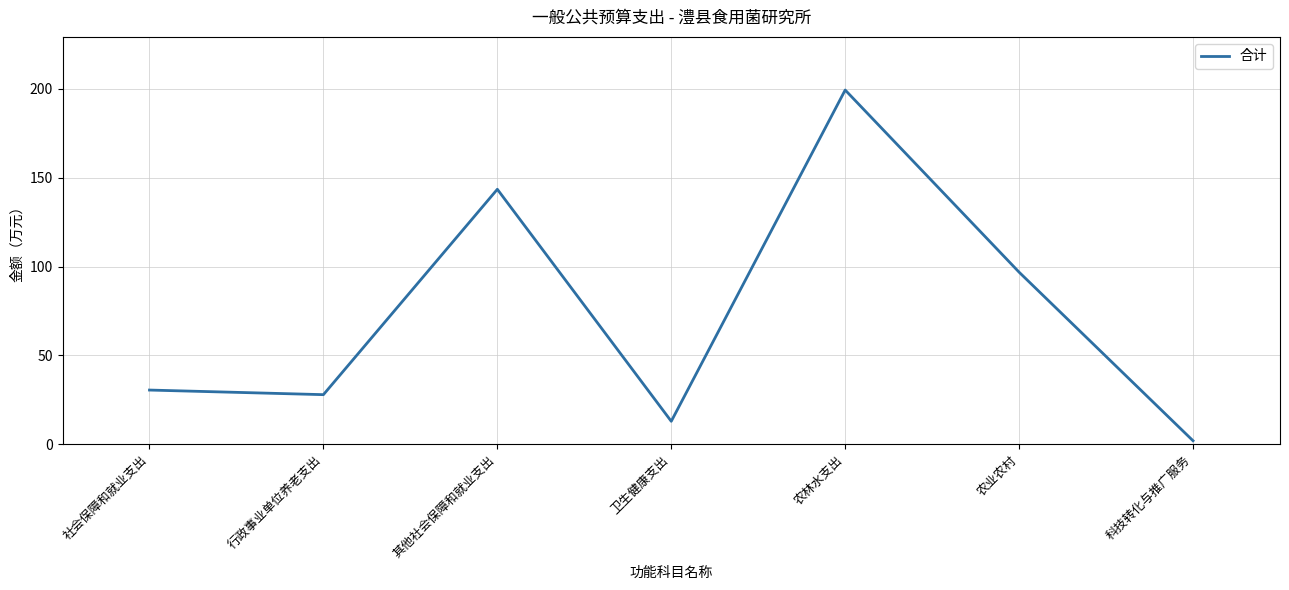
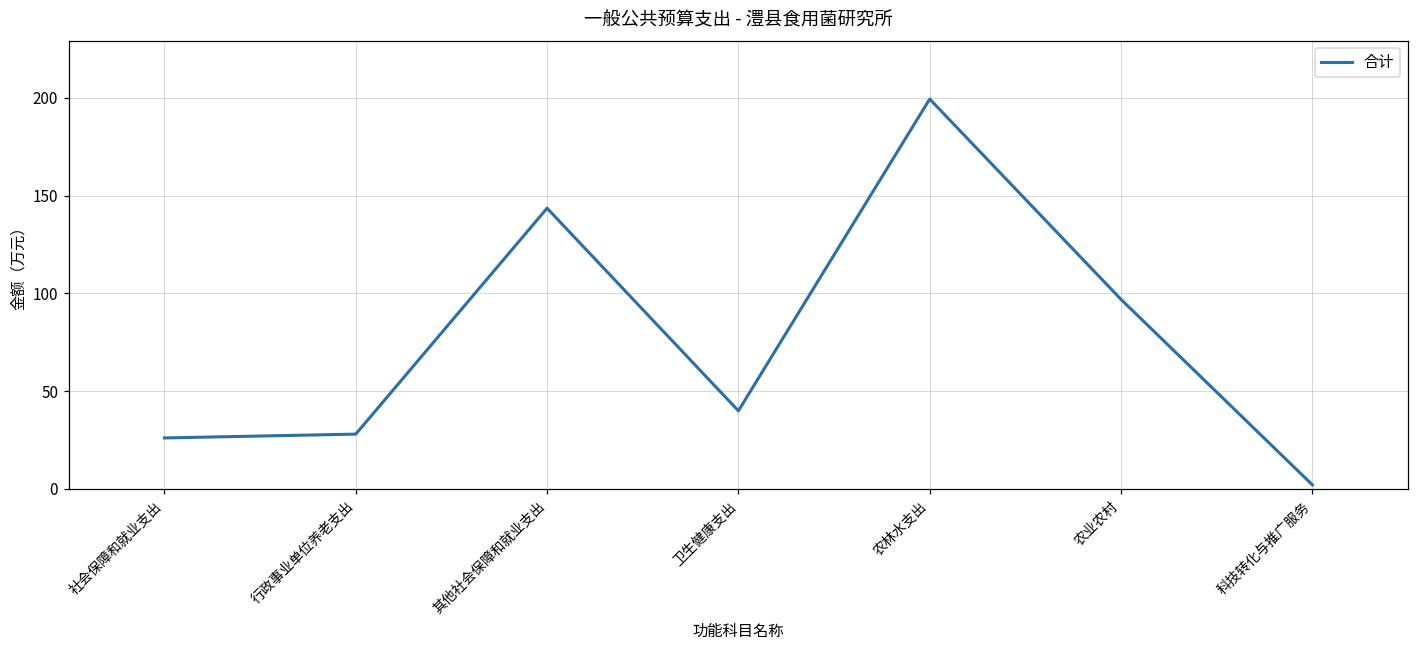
  {
-   "社会保障和就业支出": 31,
+   "社会保障和就业支出": 26,
    "行政事业单位养老支出": 28,
    "其他社会保障和就业支出": 144,
-   "卫生健康支出": 13,
+   "卫生健康支出": 40,
    "农林水支出": 199,
    "农业农村": 97,
    "科技转化与推广服务": 2
  }
